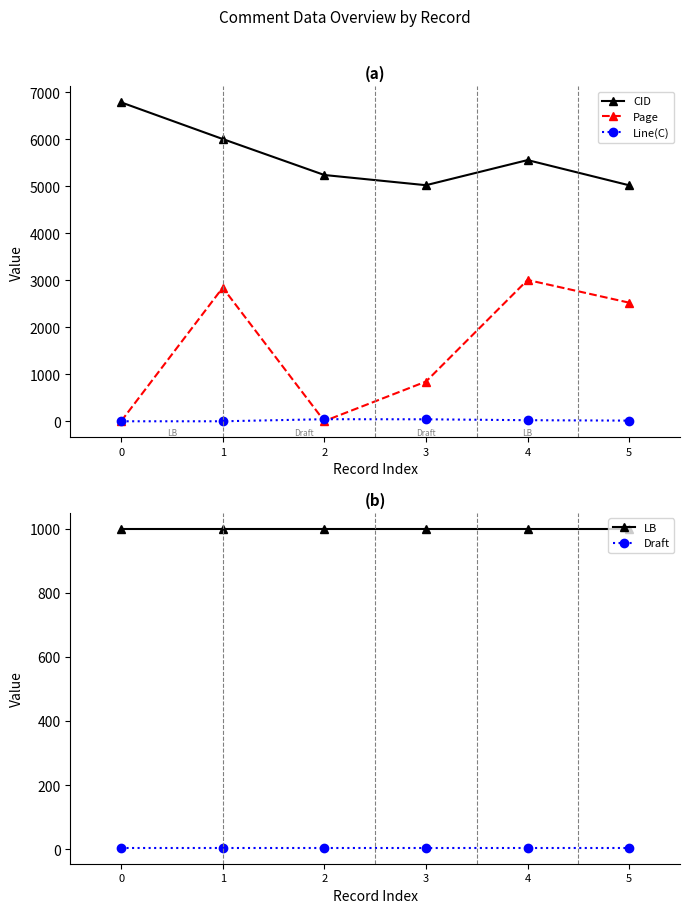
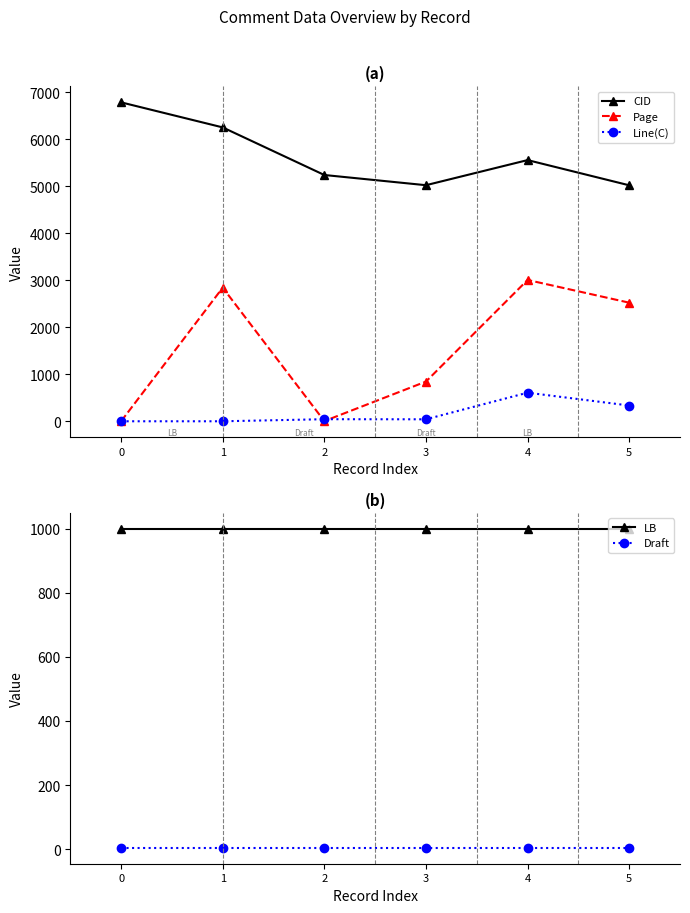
  {
    "(a)": {
      "CID": {
        "0": 6800,
-       "1": 6000,
+       "1": 6200,
        "2": 5200,
        "3": 5000,
        "4": 5600,
        "5": 5000
      },
      "Page": {
        "1": 2800,
        "3": 800,
        "4": 3000,
        "5": 2500
      },
      "Line(C)": {
        "1": 0,
        "3": 0,
-       "4": 0,
-       "5": 0
+       "4": 600,
+       "5": 300
      }
    },
    "(b)": {
      "LB": {
        "0": 1000,
        "1": 1000,
        "2": 1000,
        "3": 1000,
        "4": 1000
      },
      "Draft": {
        "0": 0,
        "1": 0,
        "2": 0,
        "3": 0,
        "4": 0,
        "5": 0
      }
    }
  }
